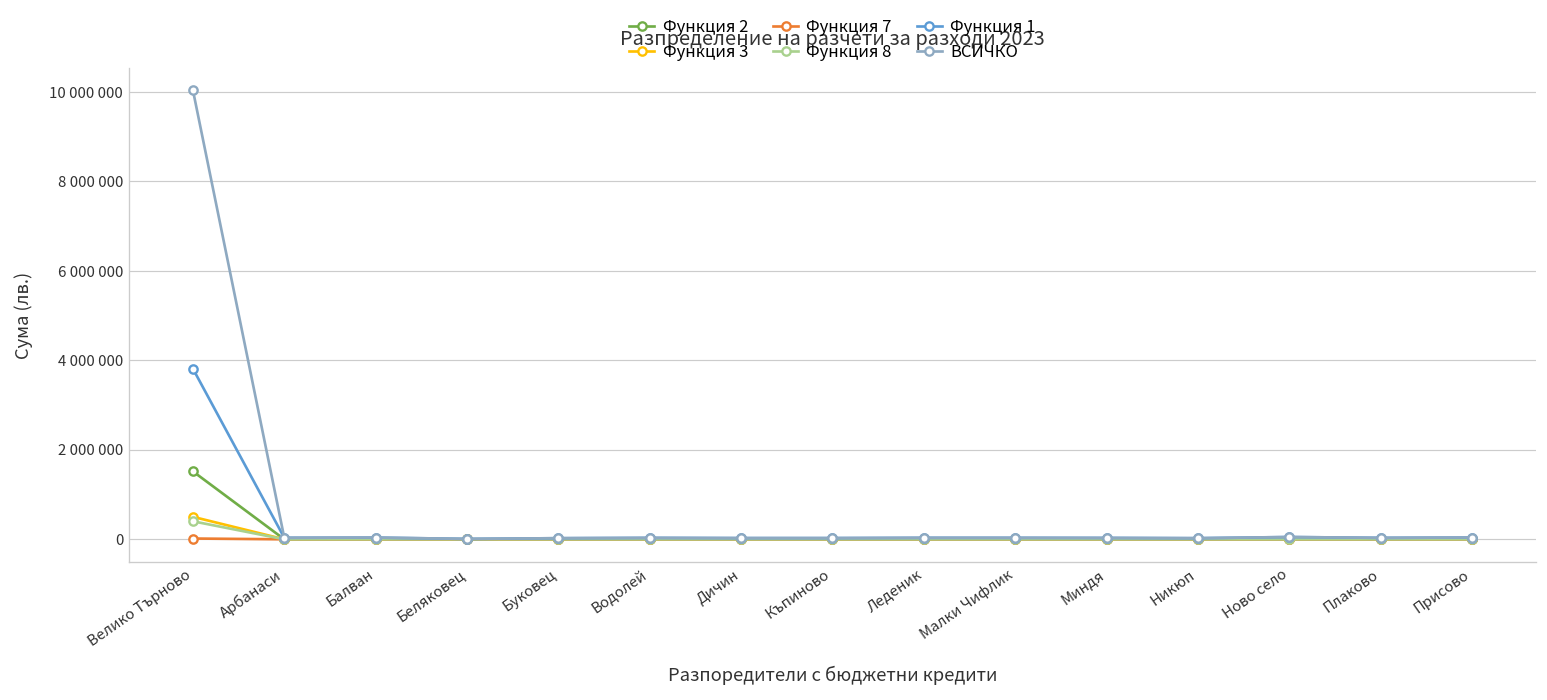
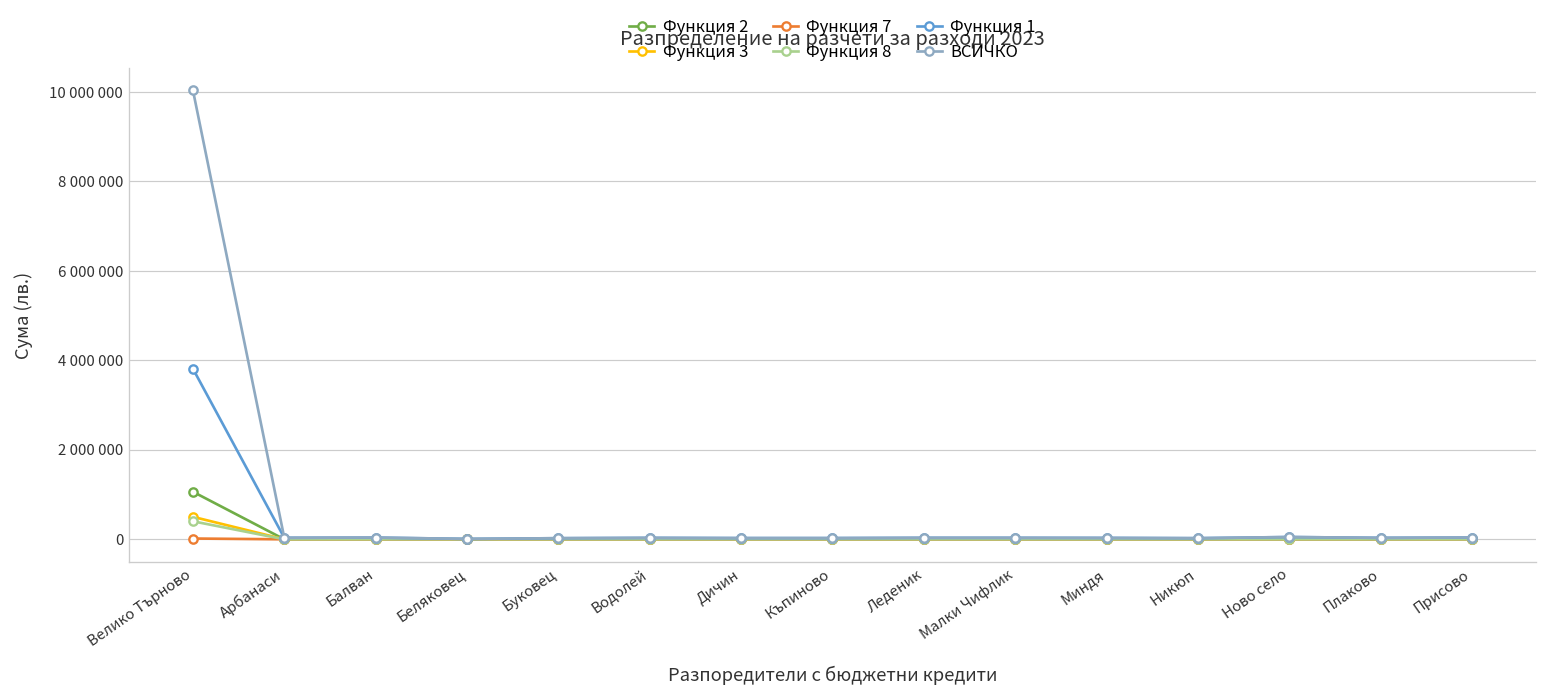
  {
    "Функция 2": {
-     "Велико Търново": 1500000
+     "Велико Търново": 1100000
    },
    "Функция 3": {
      "Велико Търново": 500000
    },
    "Функция 7": {
      "Велико Търново": 0
    },
    "Функция 8": {
      "Велико Търново": 400000
    }
  }
